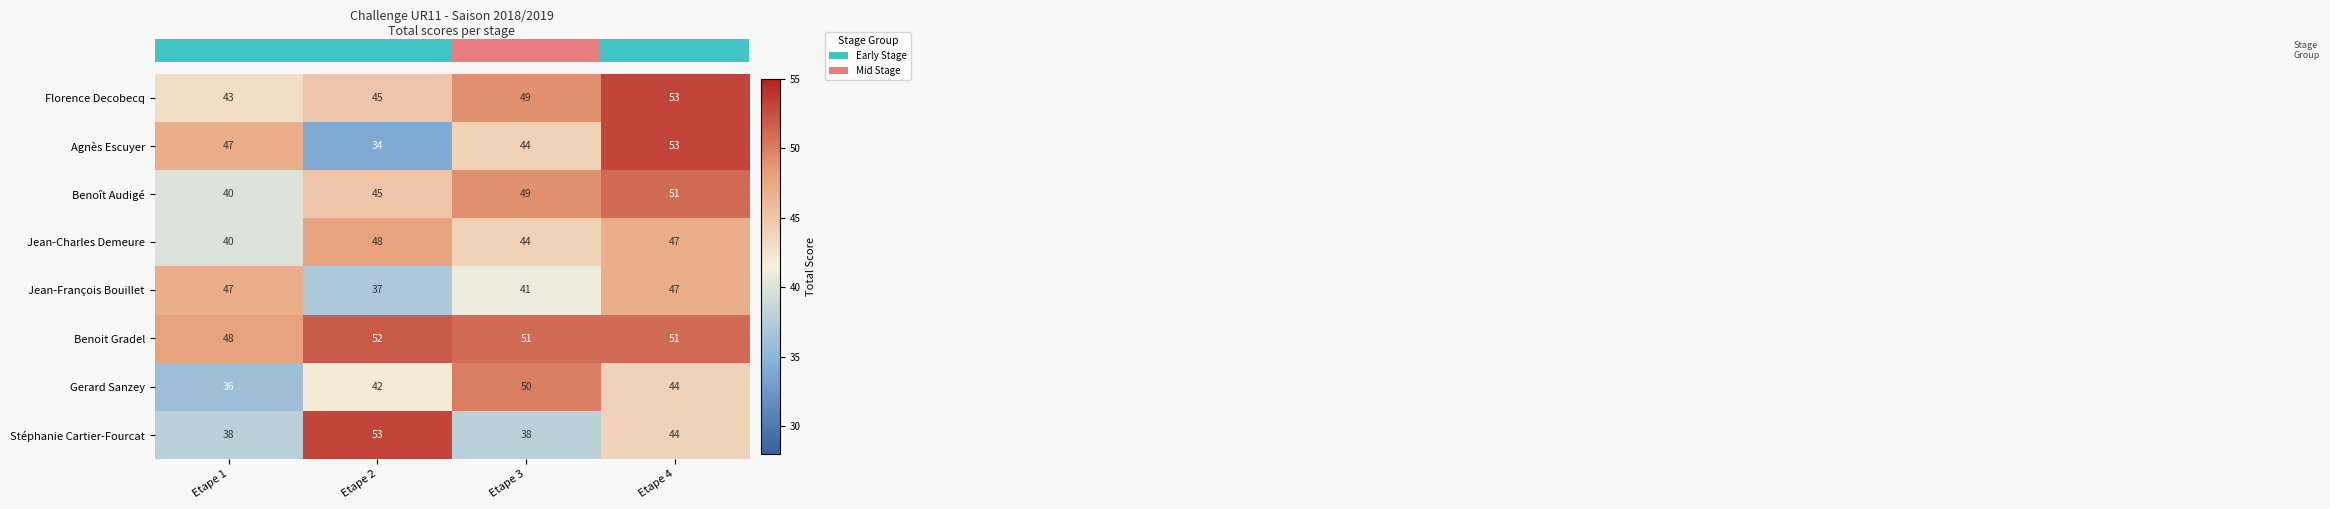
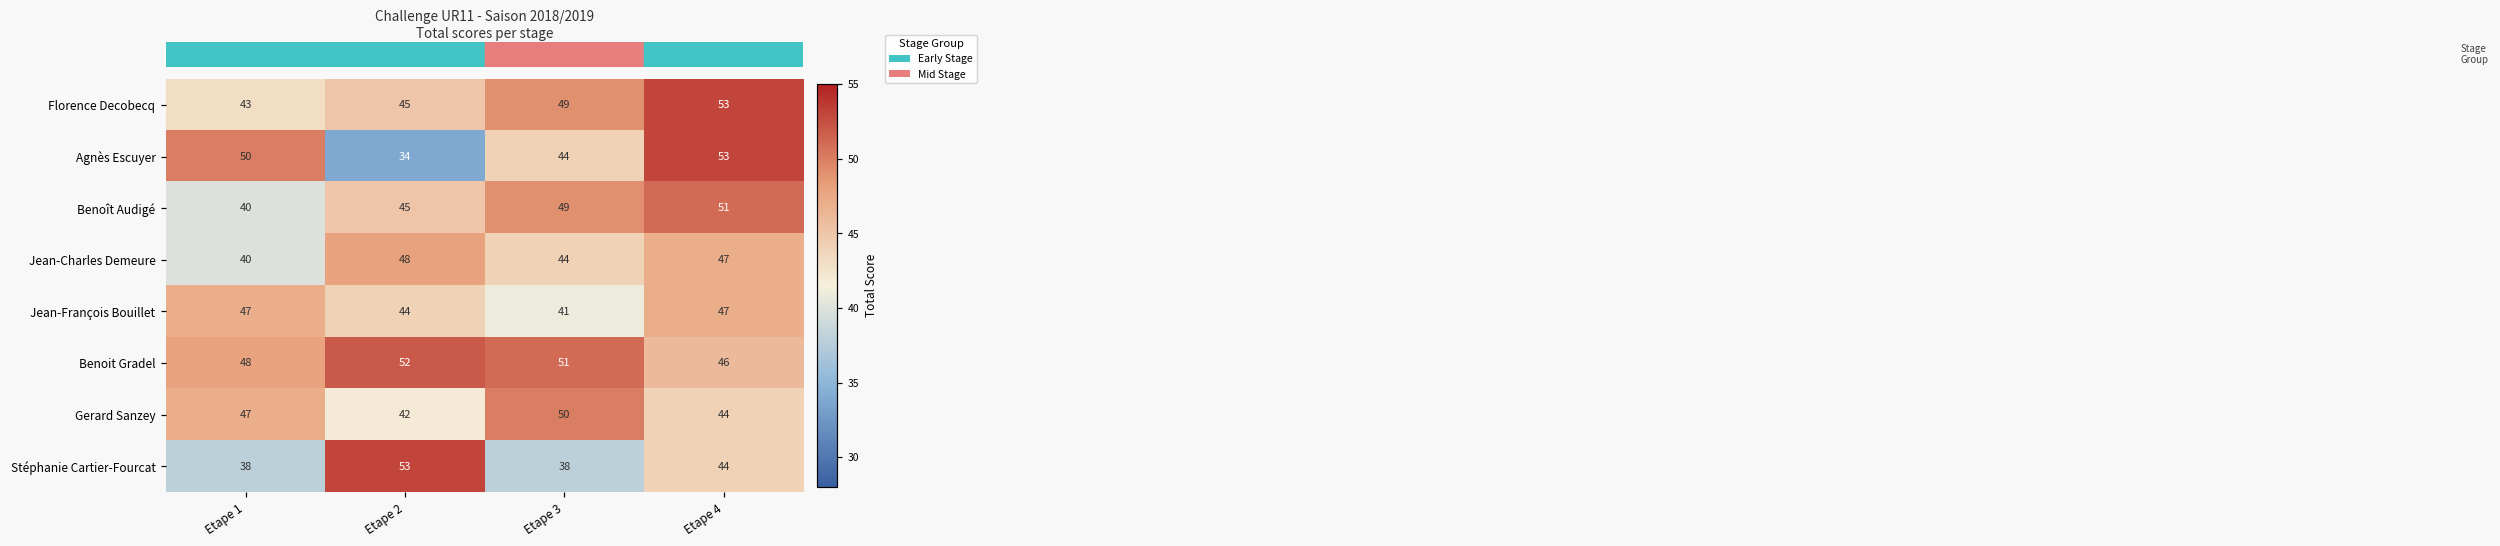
  {
    "Florence Decobecq": {
      "Etape 1": 43,
      "Etape 2": 45,
      "Etape 3": 49,
      "Etape 4": 53
    },
    "Agnès Escuyer": {
-     "Etape 1": 47,
+     "Etape 1": 50,
      "Etape 2": 34,
      "Etape 3": 44,
      "Etape 4": 53
    },
    "Benoît Audigé": {
      "Etape 1": 40,
      "Etape 2": 45,
      "Etape 3": 49,
      "Etape 4": 51
    },
    "Jean-Charles Demeure": {
      "Etape 1": 40,
      "Etape 2": 48,
      "Etape 3": 44,
      "Etape 4": 47
    },
    "Jean-François Bouillet": {
      "Etape 1": 47,
-     "Etape 2": 37,
+     "Etape 2": 44,
      "Etape 3": 41,
      "Etape 4": 47
    },
    "Benoit Gradel": {
      "Etape 1": 48,
      "Etape 2": 52,
      "Etape 3": 51,
-     "Etape 4": 51
+     "Etape 4": 46
    },
    "Gerard Sanzey": {
-     "Etape 1": 36,
+     "Etape 1": 47,
      "Etape 2": 42,
      "Etape 3": 50,
      "Etape 4": 44
    },
    "Stéphanie Cartier-Fourcat": {
      "Etape 1": 38,
      "Etape 2": 53,
      "Etape 3": 38,
      "Etape 4": 44
    }
  }
